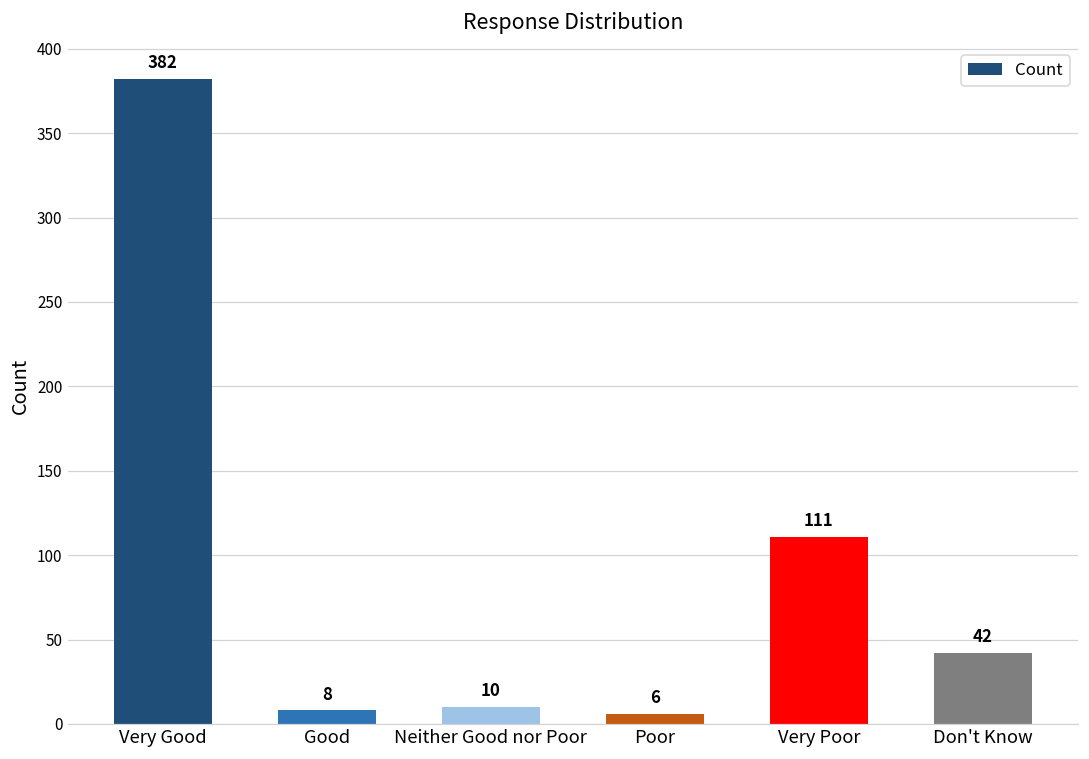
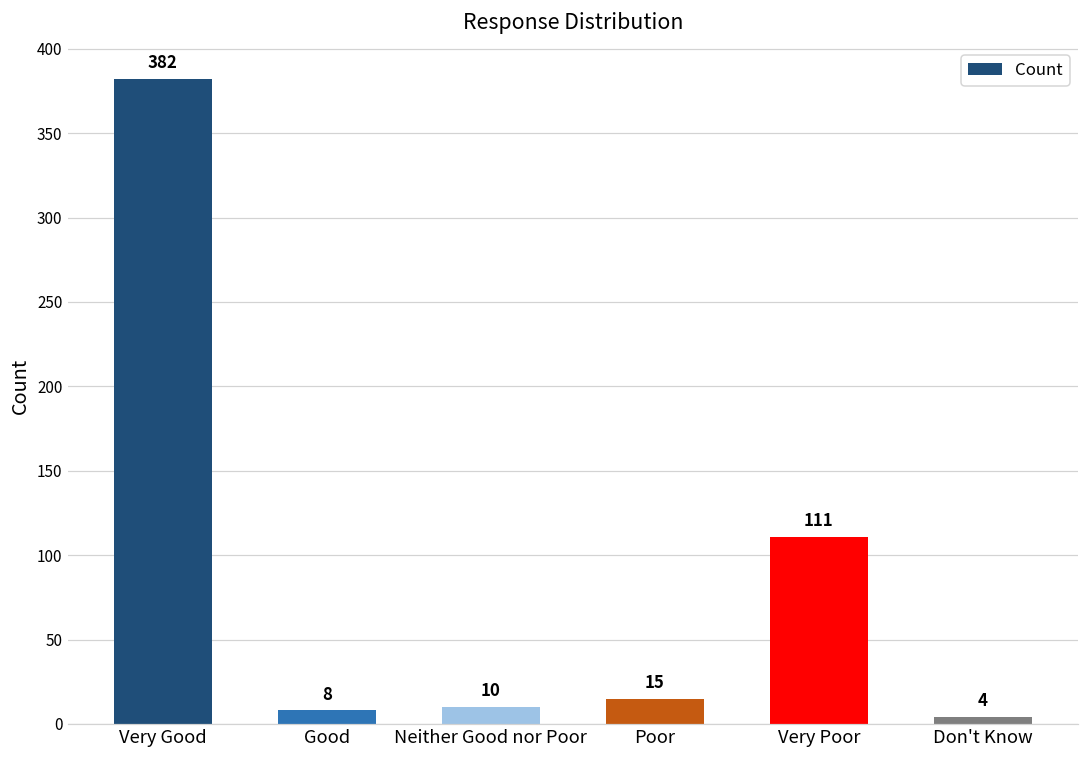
  {
    "Very Good": 382,
    "Good": 8,
    "Neither Good nor Poor": 10,
-   "Poor": 6,
+   "Poor": 15,
    "Very Poor": 111,
-   "Don't Know": 42
+   "Don't Know": 4
  }
